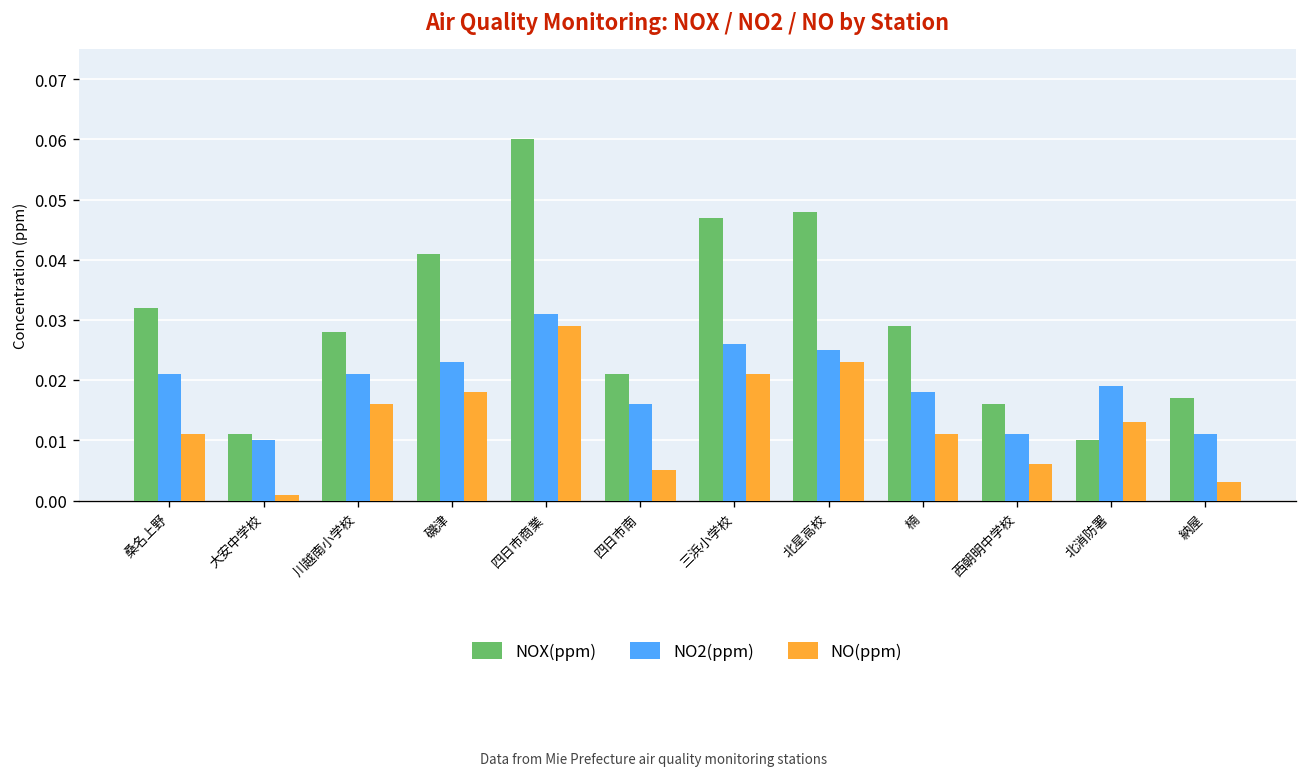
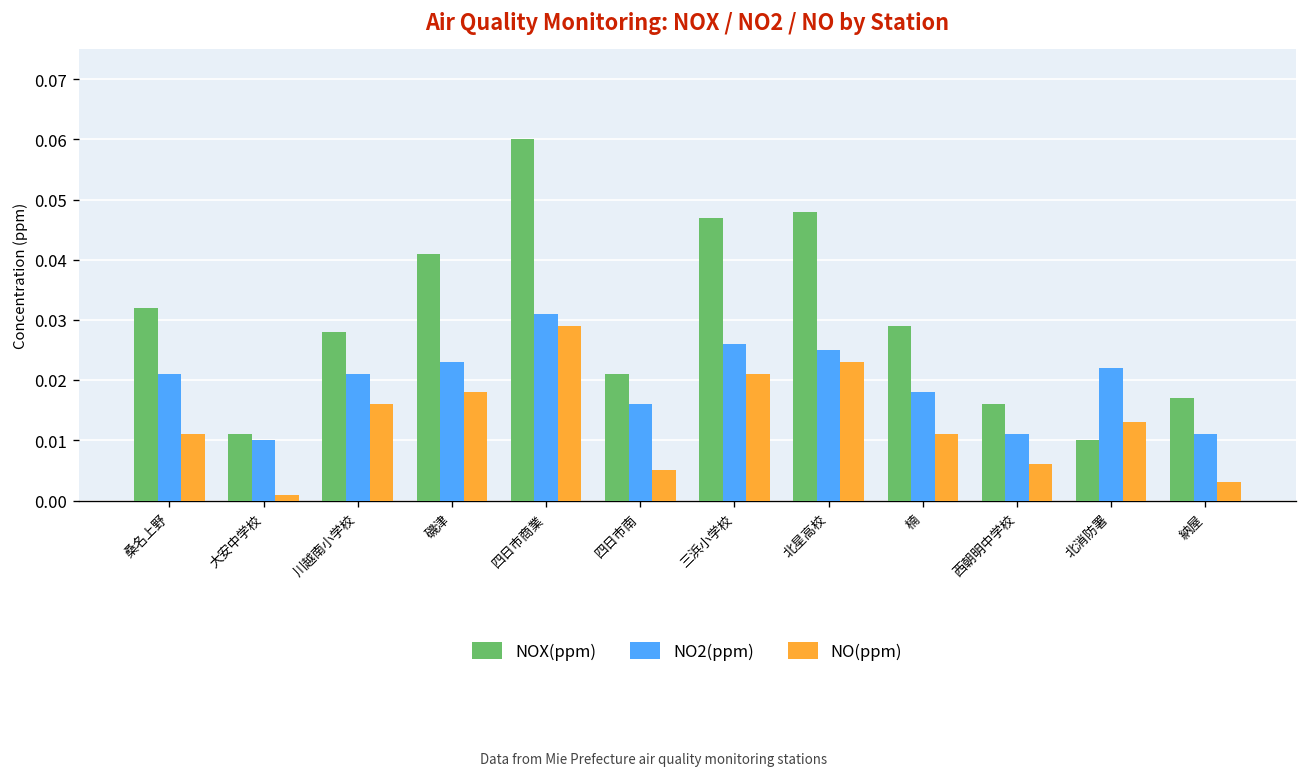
  {
    "NOX(ppm)": {
      "桑名上野": 0.032,
      "大安中学校": 0.011,
      "川越南小学校": 0.028,
      "磯津": 0.041,
      "四日市商業": 0.060,
      "四日市南": 0.021,
      "三浜小学校": 0.047,
      "北星高校": 0.048,
      "楠": 0.029,
      "西朝明中学校": 0.016,
      "北消防署": 0.010,
      "納屋": 0.017
    },
    "NO2(ppm)": {
      "桑名上野": 0.021,
      "大安中学校": 0.010,
      "川越南小学校": 0.021,
      "磯津": 0.023,
      "四日市商業": 0.031,
      "四日市南": 0.016,
      "三浜小学校": 0.026,
      "北星高校": 0.025,
      "楠": 0.018,
      "西朝明中学校": 0.011,
-     "北消防署": 0.019,
+     "北消防署": 0.022,
      "納屋": 0.011
    },
    "NO(ppm)": {
      "桑名上野": 0.011,
      "大安中学校": 0.001,
      "川越南小学校": 0.016,
      "磯津": 0.018,
      "四日市商業": 0.029,
      "四日市南": 0.005,
      "三浜小学校": 0.021,
      "北星高校": 0.023,
      "楠": 0.011,
      "西朝明中学校": 0.006,
      "北消防署": 0.013,
      "納屋": 0.003
    }
  }
